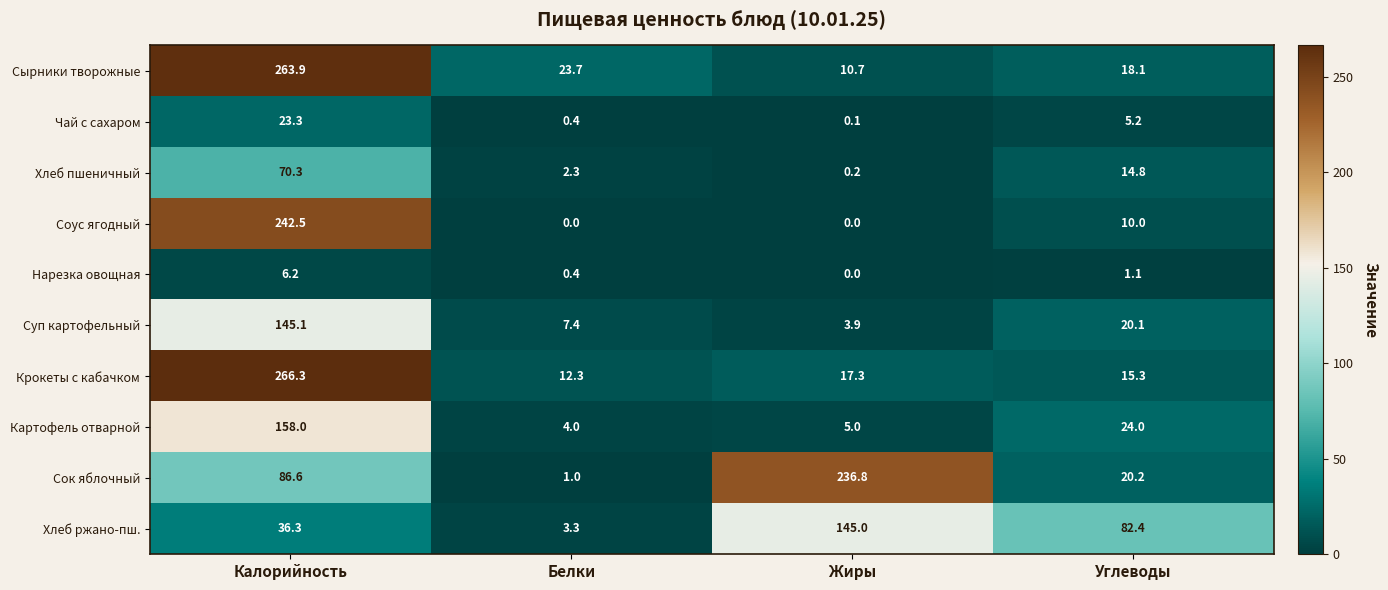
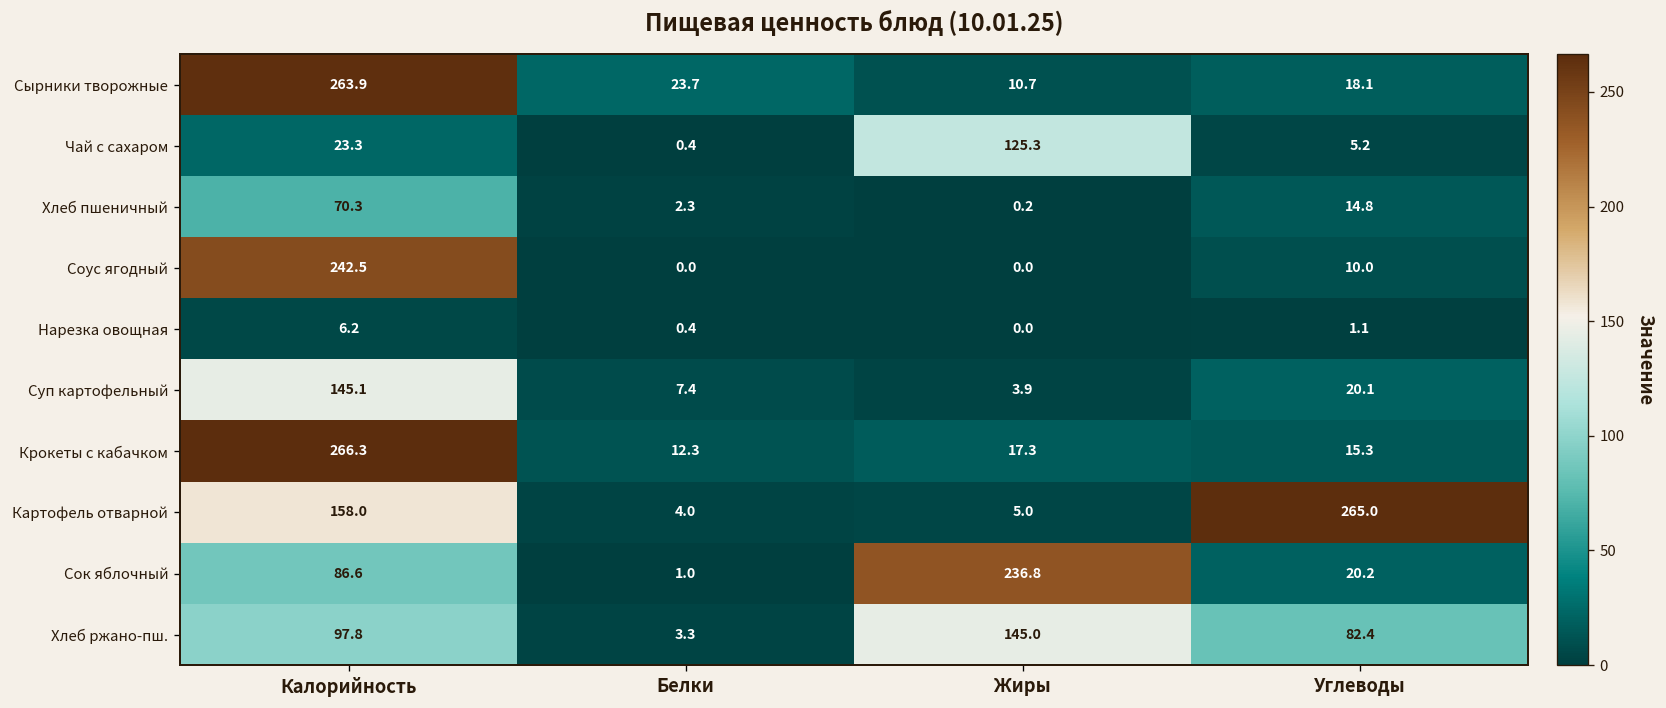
  {
    "Сырники творожные": {
      "Калорийность": 263.9,
      "Белки": 23.7,
      "Жиры": 10.7,
      "Углеводы": 18.1
    },
    "Чай с сахаром": {
      "Калорийность": 23.3,
      "Белки": 0.4,
-     "Жиры": 0.1,
+     "Жиры": 125.3,
      "Углеводы": 5.2
    },
    "Хлеб пшеничный": {
      "Калорийность": 70.3,
      "Белки": 2.3,
      "Жиры": 0.2,
      "Углеводы": 14.8
    },
    "Соус ягодный": {
      "Калорийность": 242.5,
      "Белки": 0.0,
      "Жиры": 0.0,
      "Углеводы": 10.0
    },
    "Нарезка овощная": {
      "Калорийность": 6.2,
      "Белки": 0.4,
      "Жиры": 0.0,
      "Углеводы": 1.1
    },
    "Суп картофельный": {
      "Калорийность": 145.1,
      "Белки": 7.4,
      "Жиры": 3.9,
      "Углеводы": 20.1
    },
    "Крокеты с кабачком": {
      "Калорийность": 266.3,
      "Белки": 12.3,
      "Жиры": 17.3,
      "Углеводы": 15.3
    },
    "Картофель отварной": {
      "Калорийность": 158.0,
      "Белки": 4.0,
      "Жиры": 5.0,
-     "Углеводы": 24.0
+     "Углеводы": 265.0
    },
    "Сок яблочный": {
      "Калорийность": 86.6,
      "Белки": 1.0,
      "Жиры": 236.8,
      "Углеводы": 20.2
    },
    "Хлеб ржано-пш.": {
-     "Калорийность": 36.3,
+     "Калорийность": 97.8,
      "Белки": 3.3,
      "Жиры": 145.0,
      "Углеводы": 82.4
    }
  }
